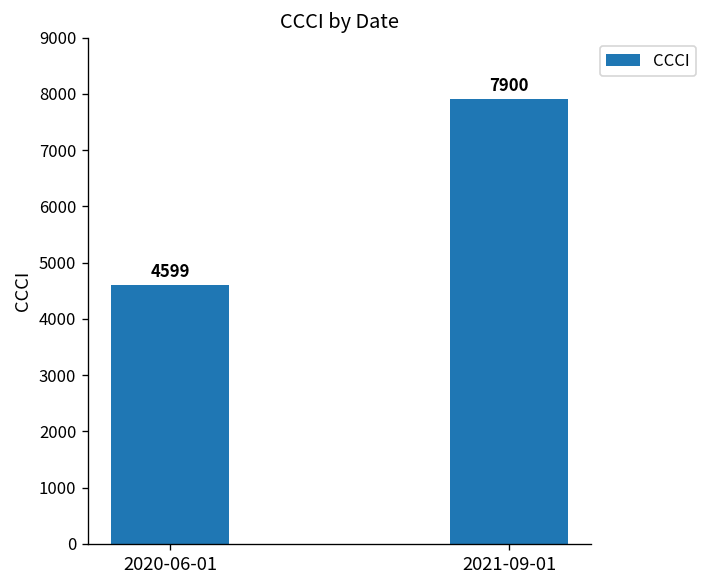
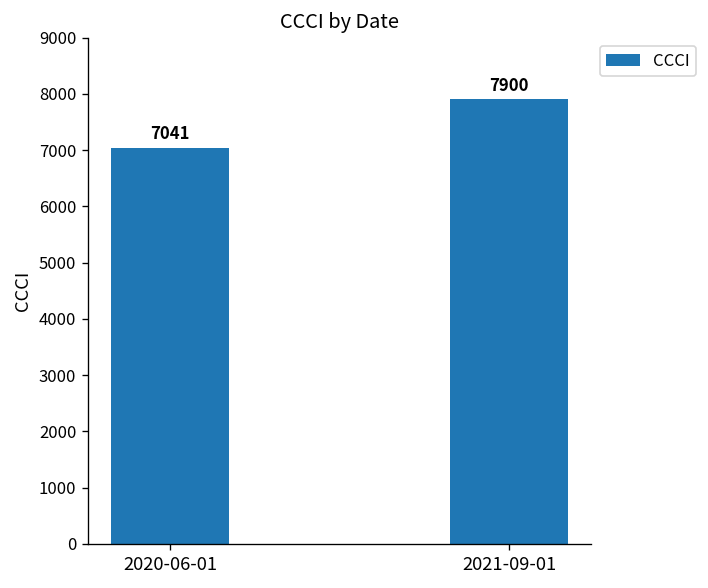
  {
-   "2020-06-01": 4599,
+   "2020-06-01": 7041,
    "2021-09-01": 7900
  }
